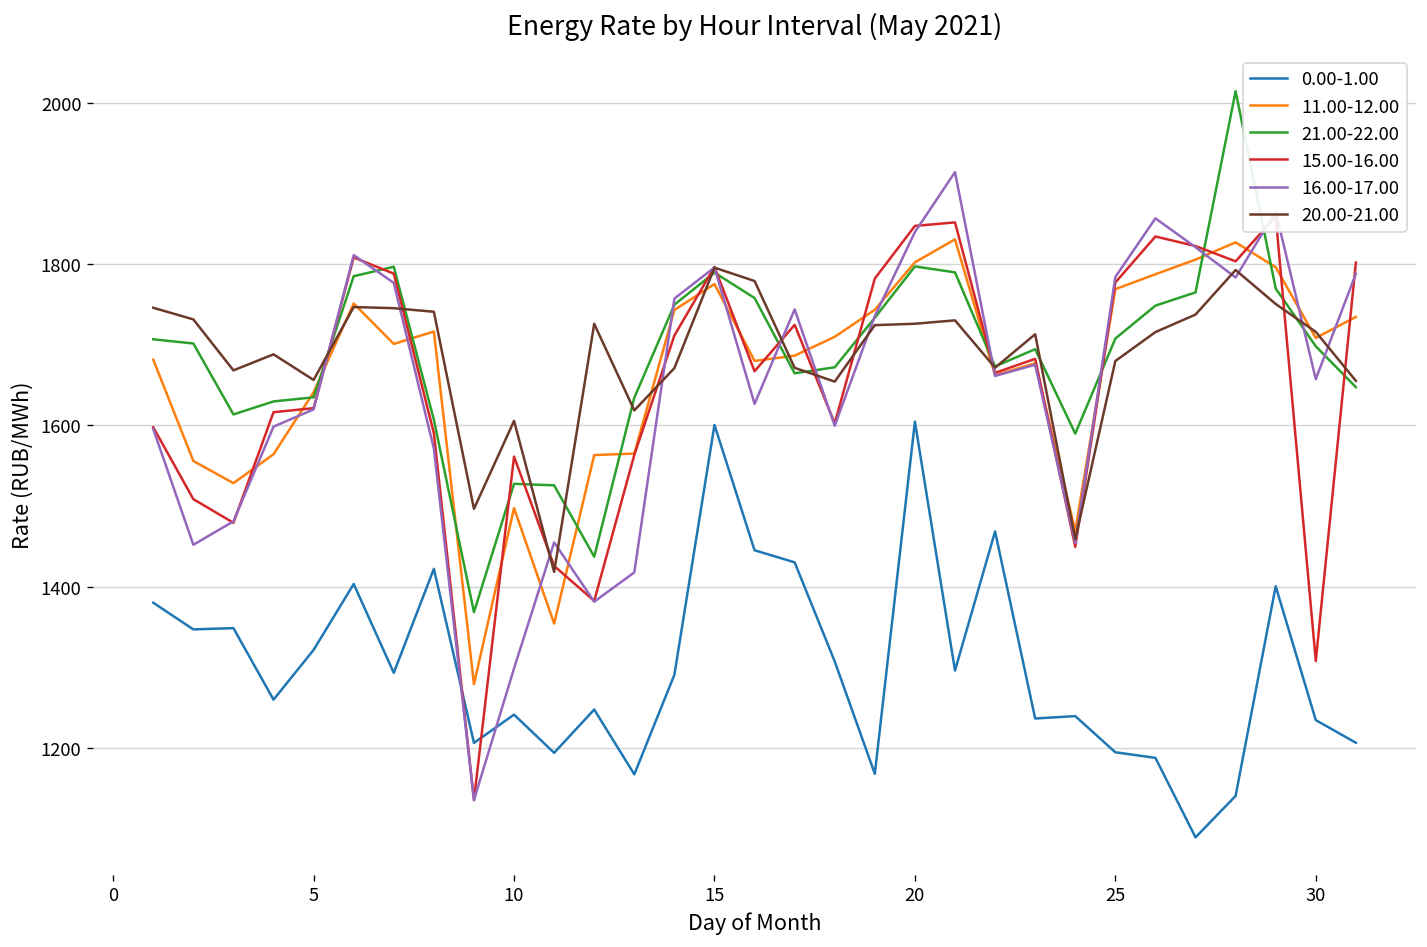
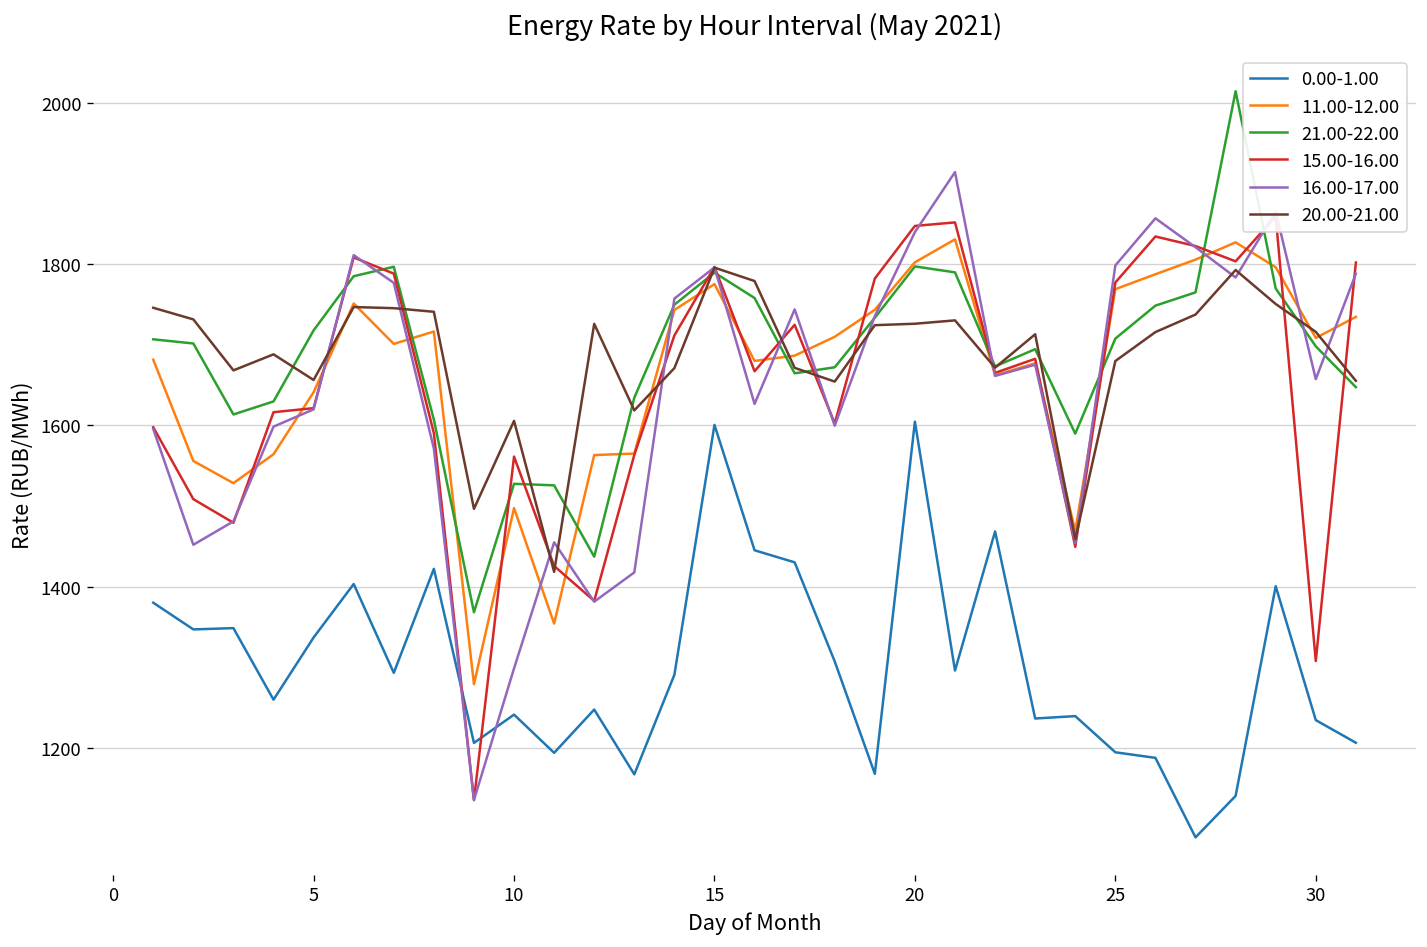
  {
    "0.00-1.00": {
-     "5": 1320,
+     "5": 1340,
      "10": 1240,
      "15": 1600,
      "20": 1600,
      "25": 1200,
      "30": 1230
    },
    "11.00-12.00": {
      "5": 1640,
      "10": 1500,
      "15": 1780,
      "20": 1800,
      "25": 1770,
      "30": 1710
    },
    "21.00-22.00": {
-     "5": 1630,
+     "5": 1720,
      "10": 1530,
      "15": 1790,
      "20": 1800,
      "25": 1710,
      "30": 1700
    },
    "15.00-16.00": {
      "10": 1560,
      "20": 1850,
      "25": 1780,
      "30": 1310
    },
    "16.00-17.00": {
      "10": 1300,
      "20": 1840,
-     "25": 1780,
+     "25": 1800,
      "30": 1660
    },
    "20.00-21.00": {
      "5": 1660,
      "10": 1610,
      "20": 1730,
      "25": 1680,
      "30": 1720
    }
  }
